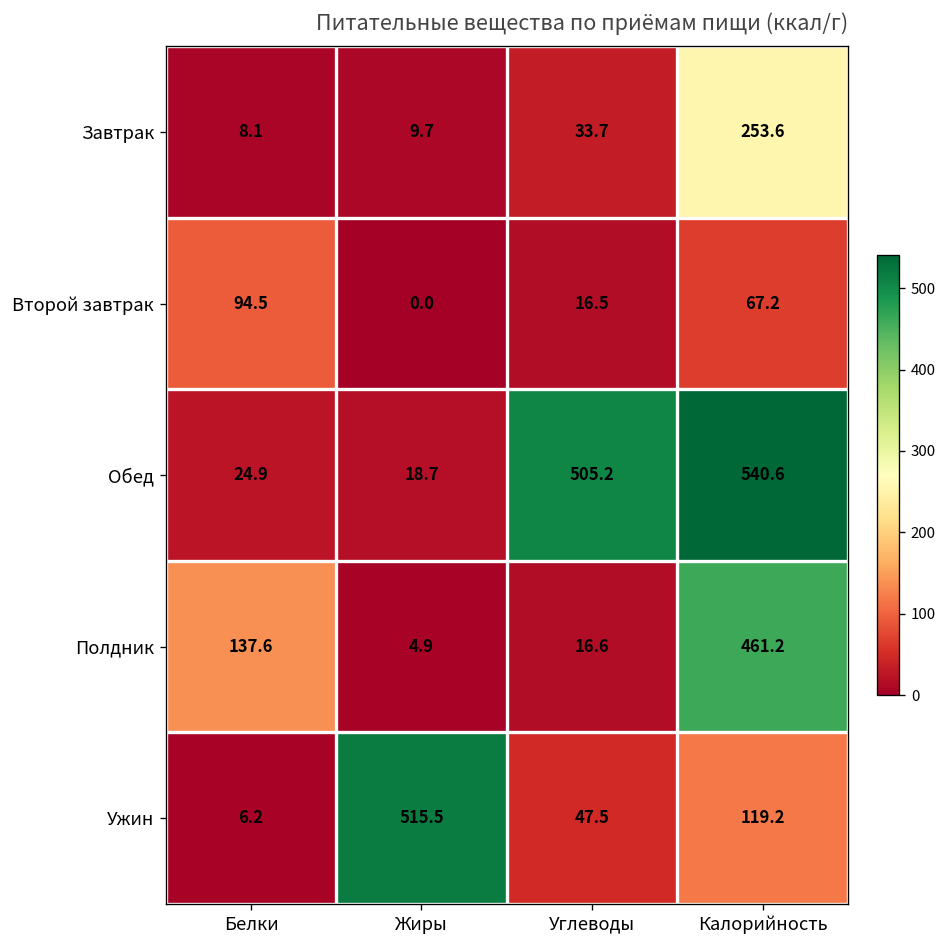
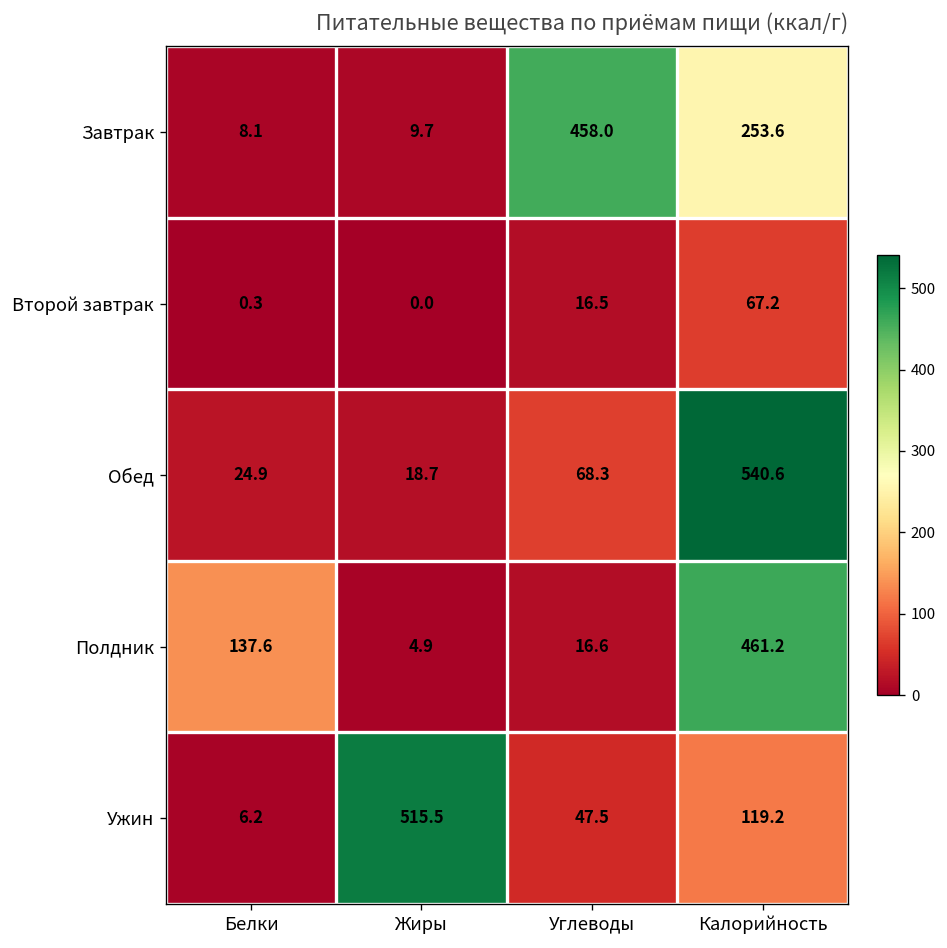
  {
    "Завтрак": {
      "Белки": 8.1,
      "Жиры": 9.7,
-     "Углеводы": 33.7,
+     "Углеводы": 458.0,
      "Калорийность": 253.6
    },
    "Второй завтрак": {
-     "Белки": 94.5,
+     "Белки": 0.3,
      "Жиры": 0.0,
      "Углеводы": 16.5,
      "Калорийность": 67.2
    },
    "Обед": {
      "Белки": 24.9,
      "Жиры": 18.7,
-     "Углеводы": 505.2,
+     "Углеводы": 68.3,
      "Калорийность": 540.6
    },
    "Полдник": {
      "Белки": 137.6,
      "Жиры": 4.9,
      "Углеводы": 16.6,
      "Калорийность": 461.2
    },
    "Ужин": {
      "Белки": 6.2,
      "Жиры": 515.5,
      "Углеводы": 47.5,
      "Калорийность": 119.2
    }
  }
